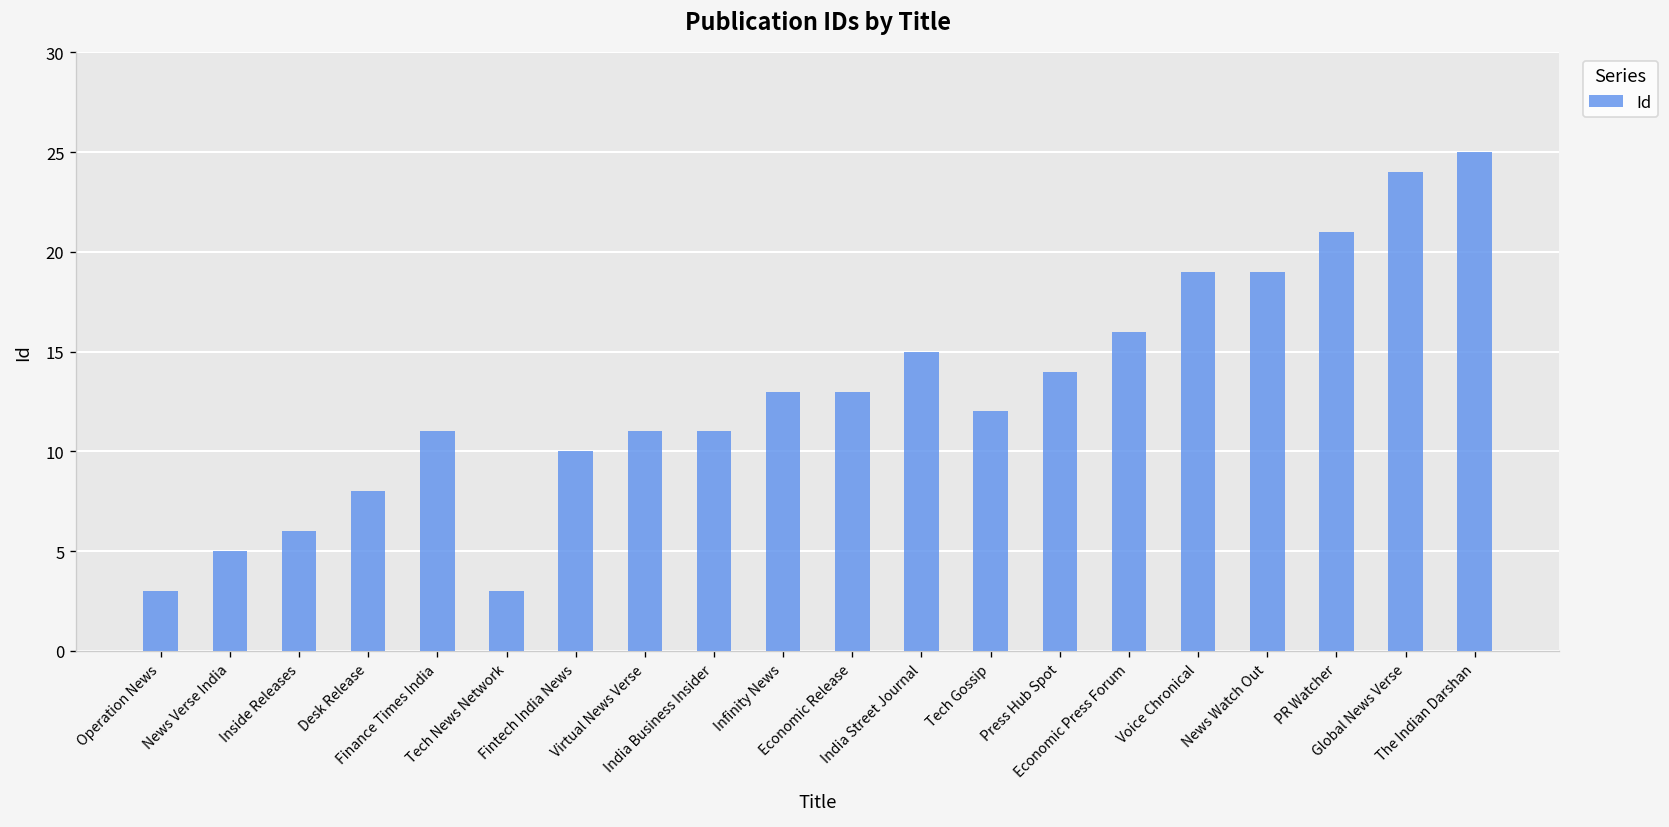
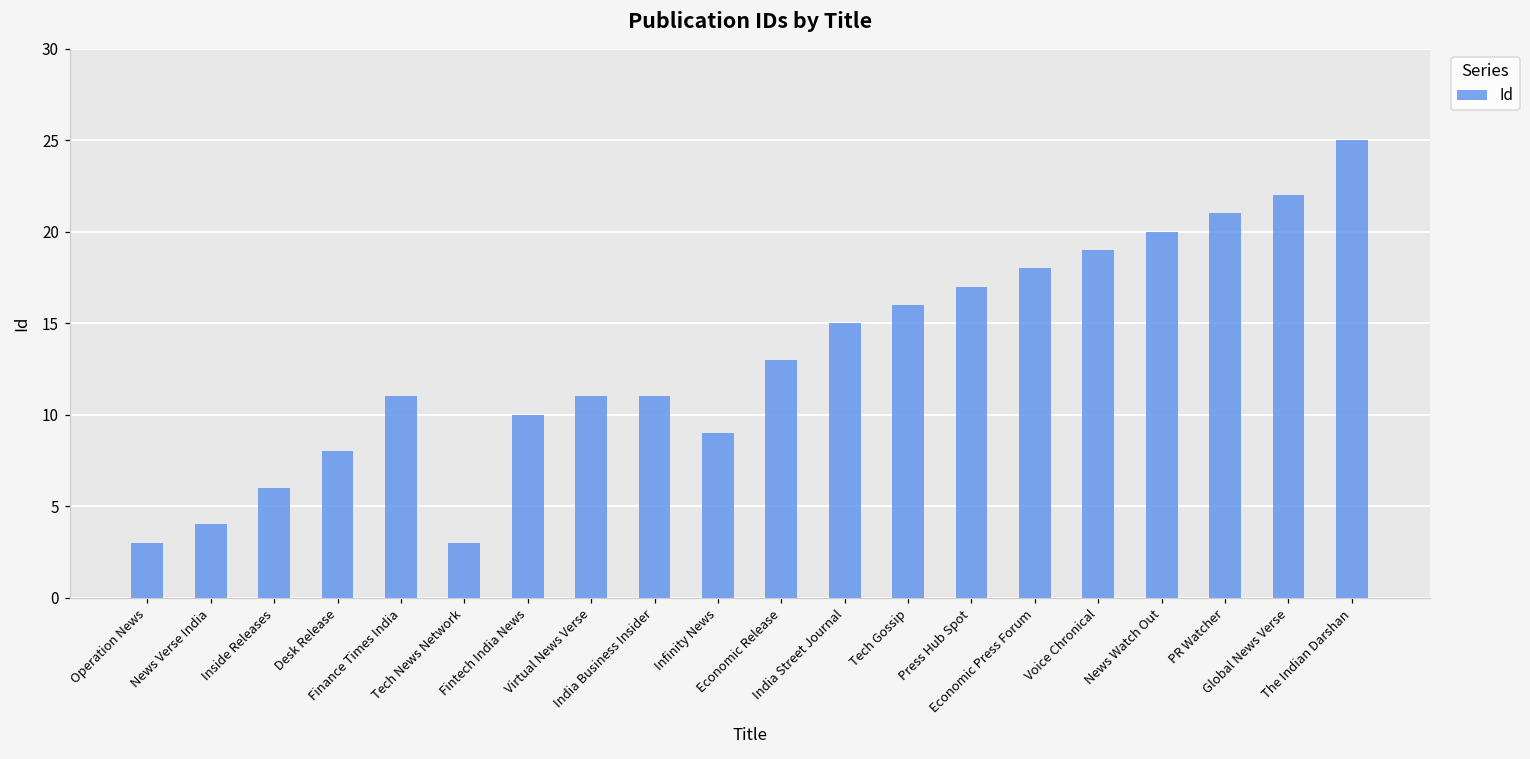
  {
    "Operation News": 3,
-   "News Verse India": 5,
+   "News Verse India": 4,
    "Inside Releases": 6,
    "Desk Release": 8,
    "Finance Times India": 11,
    "Tech News Network": 3,
    "Fintech India News": 10,
    "Virtual News Verse": 11,
    "India Business Insider": 11,
-   "Infinity News": 13,
+   "Infinity News": 9,
    "Economic Release": 13,
    "India Street Journal": 15,
-   "Tech Gossip": 12,
-   "Press Hub Spot": 14,
-   "Economic Press Forum": 16,
+   "Tech Gossip": 16,
+   "Press Hub Spot": 17,
+   "Economic Press Forum": 18,
    "Voice Chronical": 19,
-   "News Watch Out": 19,
+   "News Watch Out": 20,
    "PR Watcher": 21,
-   "Global News Verse": 24,
+   "Global News Verse": 22,
    "The Indian Darshan": 25
  }
